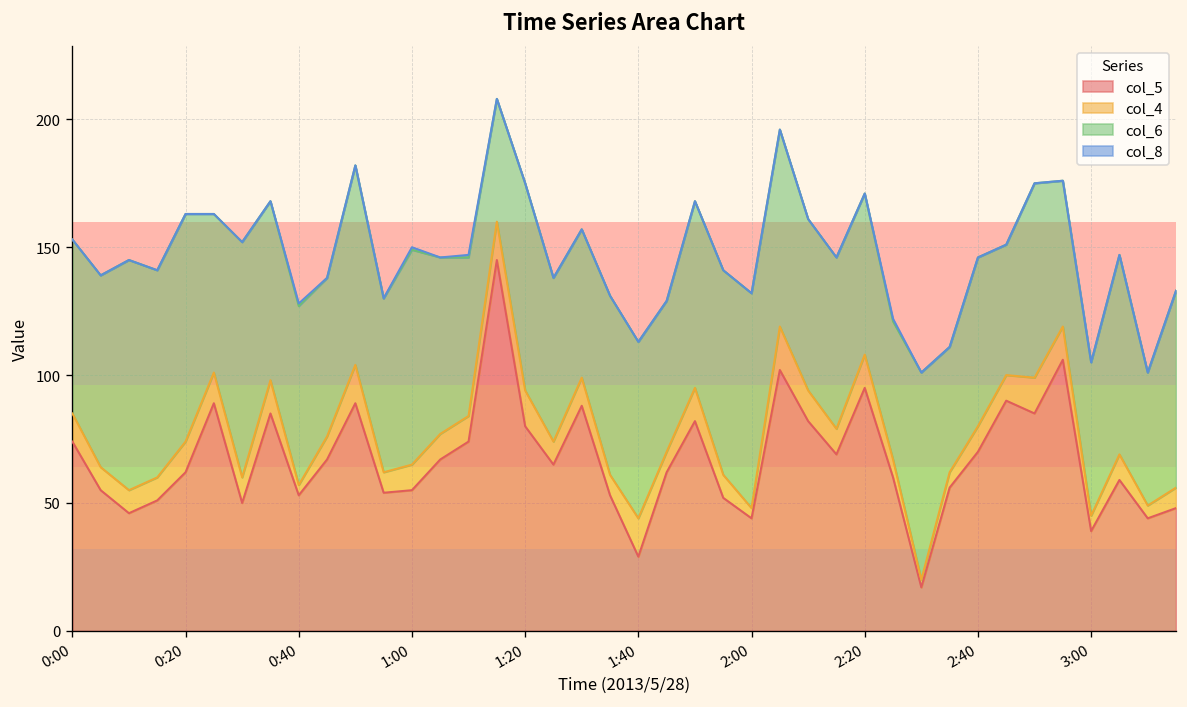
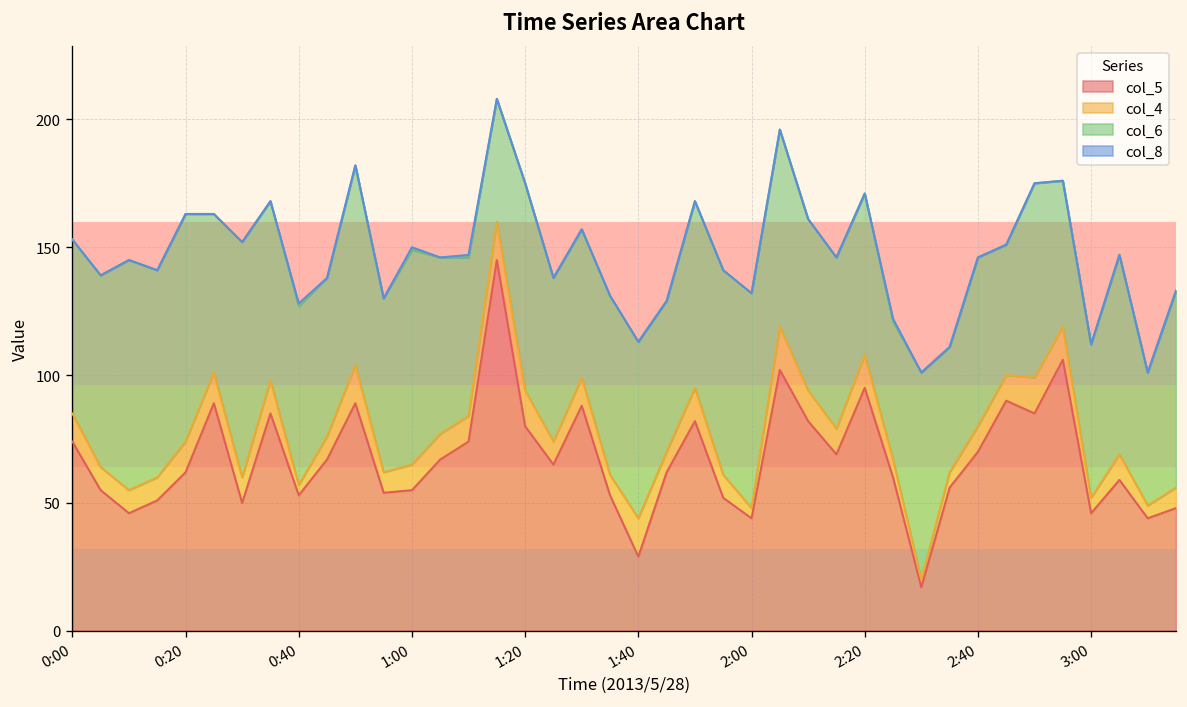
  {
    "col_5": {
      "0:00": 74,
      "0:20": 62,
      "0:40": 53,
      "1:00": 55,
      "1:20": 80,
      "1:40": 29,
      "2:00": 44,
      "2:20": 95,
      "2:40": 70,
-     "3:00": 39
+     "3:00": 46
    },
    "col_4": {
      "0:00": 11,
      "0:20": 12,
      "0:40": 4,
      "1:00": 10,
      "1:20": 14,
      "1:40": 15,
      "2:00": 4,
      "2:20": 13,
      "2:40": 10,
      "3:00": 6
    }
  }
